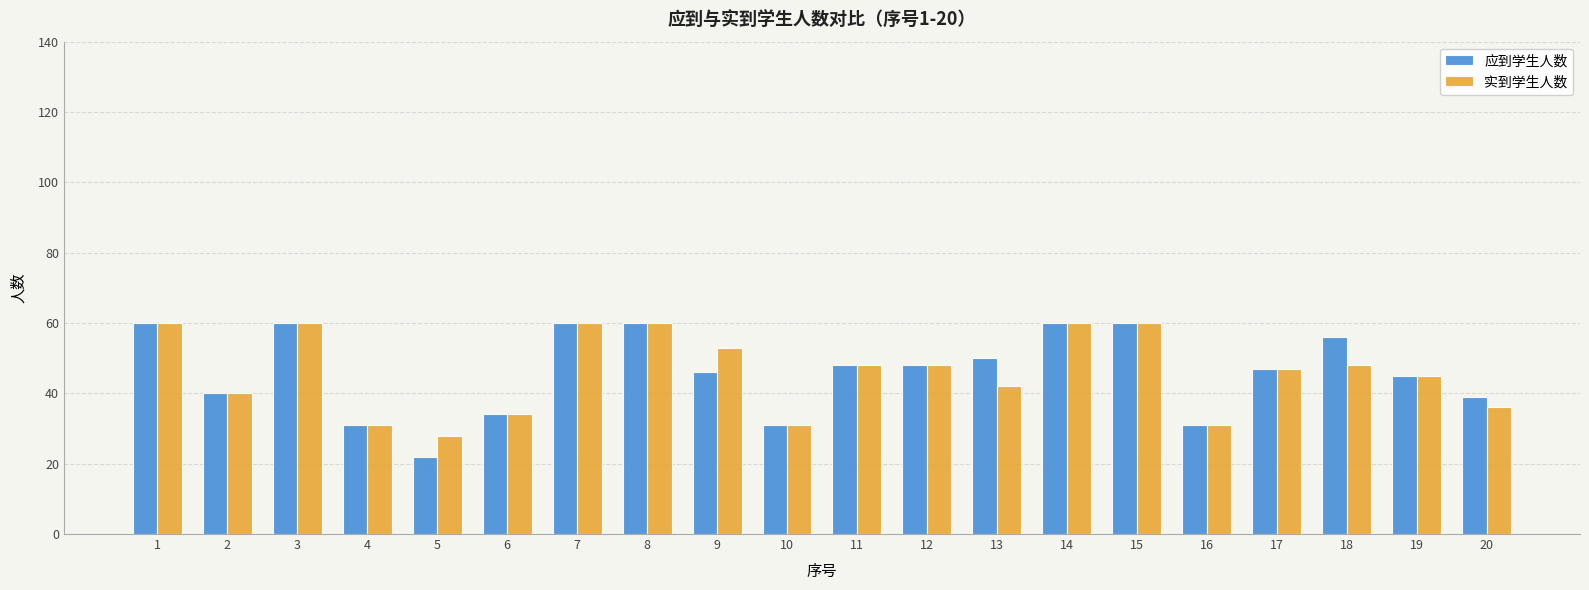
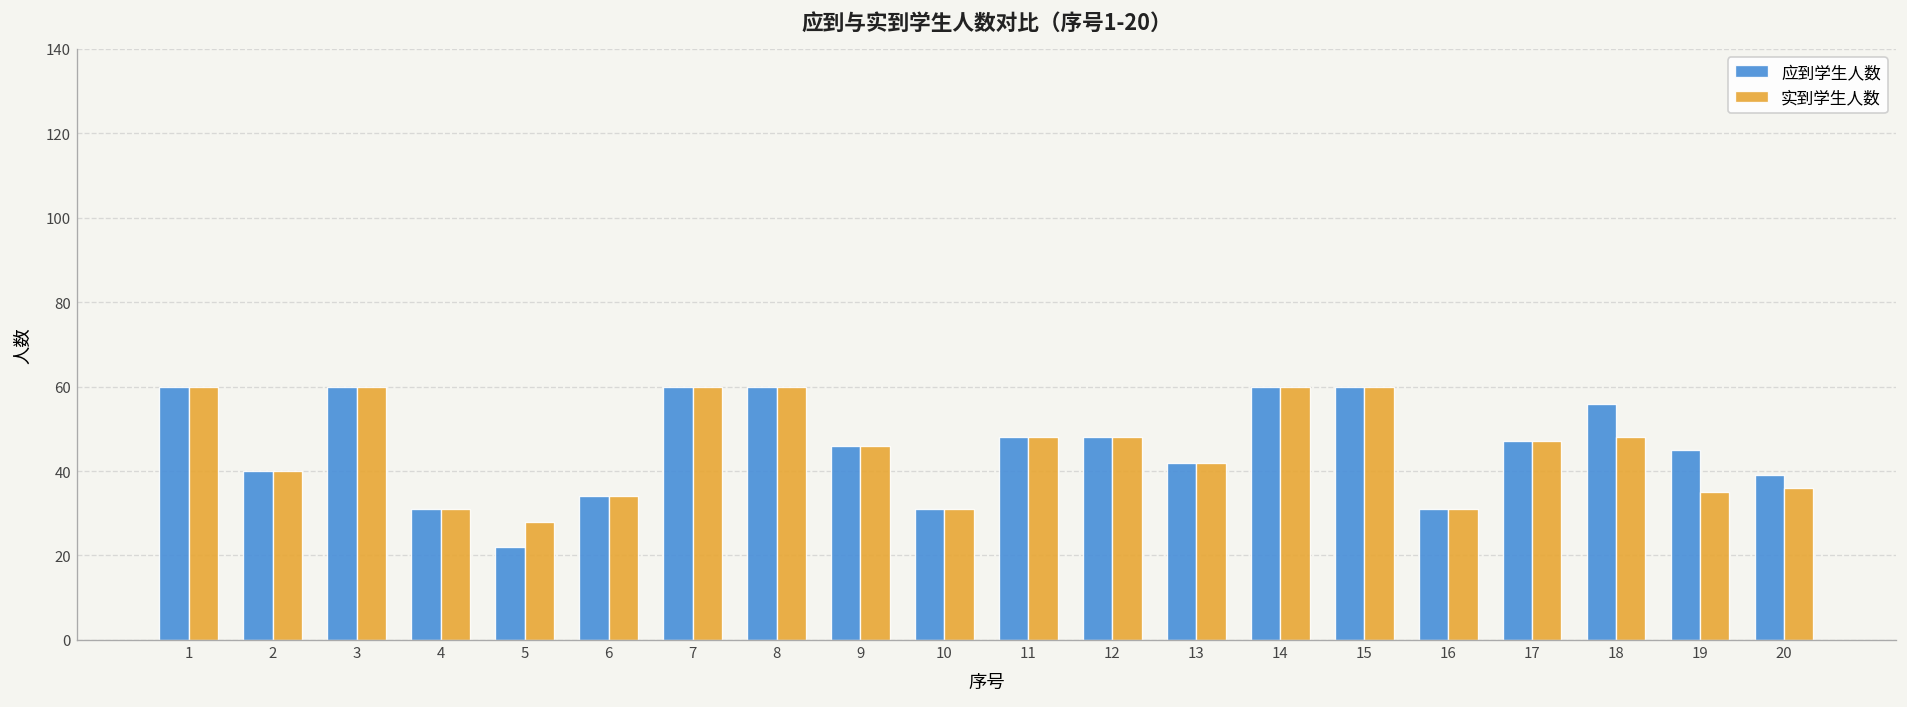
  {
    "应到学生人数": {
      "1": 60,
      "2": 40,
      "3": 60,
      "4": 31,
      "5": 22,
      "6": 34,
      "7": 60,
      "8": 60,
      "9": 46,
      "10": 31,
      "11": 48,
      "12": 48,
-     "13": 50,
+     "13": 42,
      "14": 60,
      "15": 60,
      "16": 31,
      "17": 47,
      "18": 56,
      "19": 45,
      "20": 39
    },
    "实到学生人数": {
      "1": 60,
      "2": 40,
      "3": 60,
      "4": 31,
      "5": 28,
      "6": 34,
      "7": 60,
      "8": 60,
-     "9": 53,
+     "9": 46,
      "10": 31,
      "11": 48,
      "12": 48,
      "13": 42,
      "14": 60,
      "15": 60,
      "16": 31,
      "17": 47,
      "18": 48,
-     "19": 45,
+     "19": 35,
      "20": 36
    }
  }
